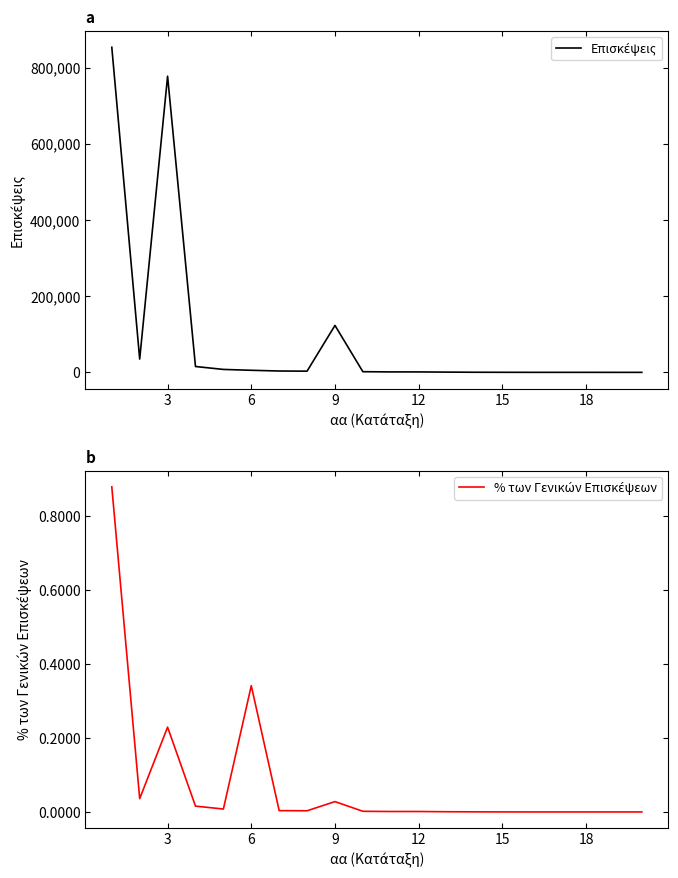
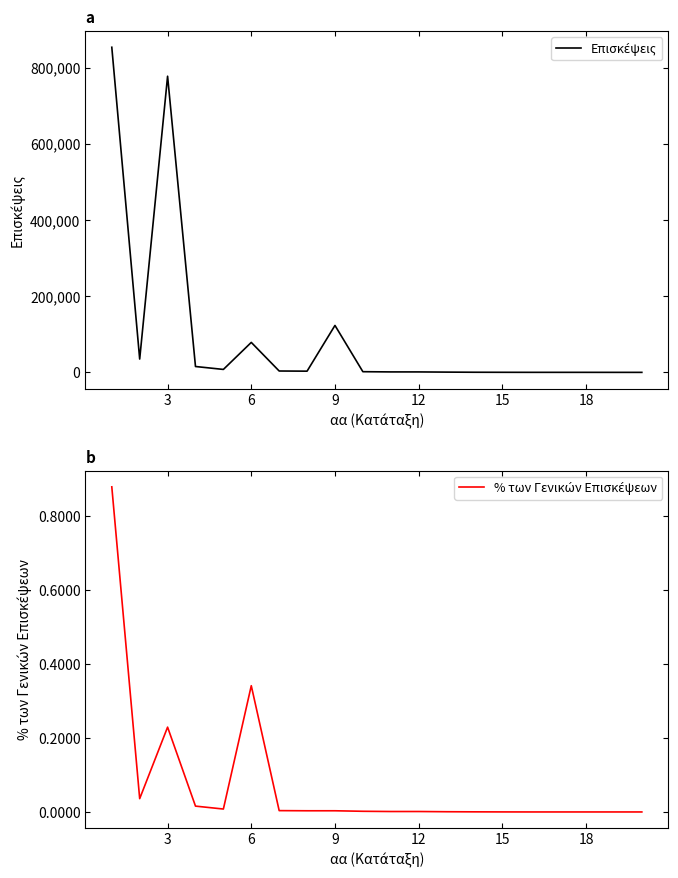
  {
    "a": {
      "3": "780,000",
-     "6": "10,000",
+     "6": "80,000",
      "9": "120,000",
      "12": "0",
      "15": "0",
      "18": "0"
    },
    "b": {
      "3": "0.23",
      "6": "0.34",
-     "9": "0.03",
+     "9": "0.00",
      "12": "0.00",
      "15": "0.00",
      "18": "0.00"
    }
  }
